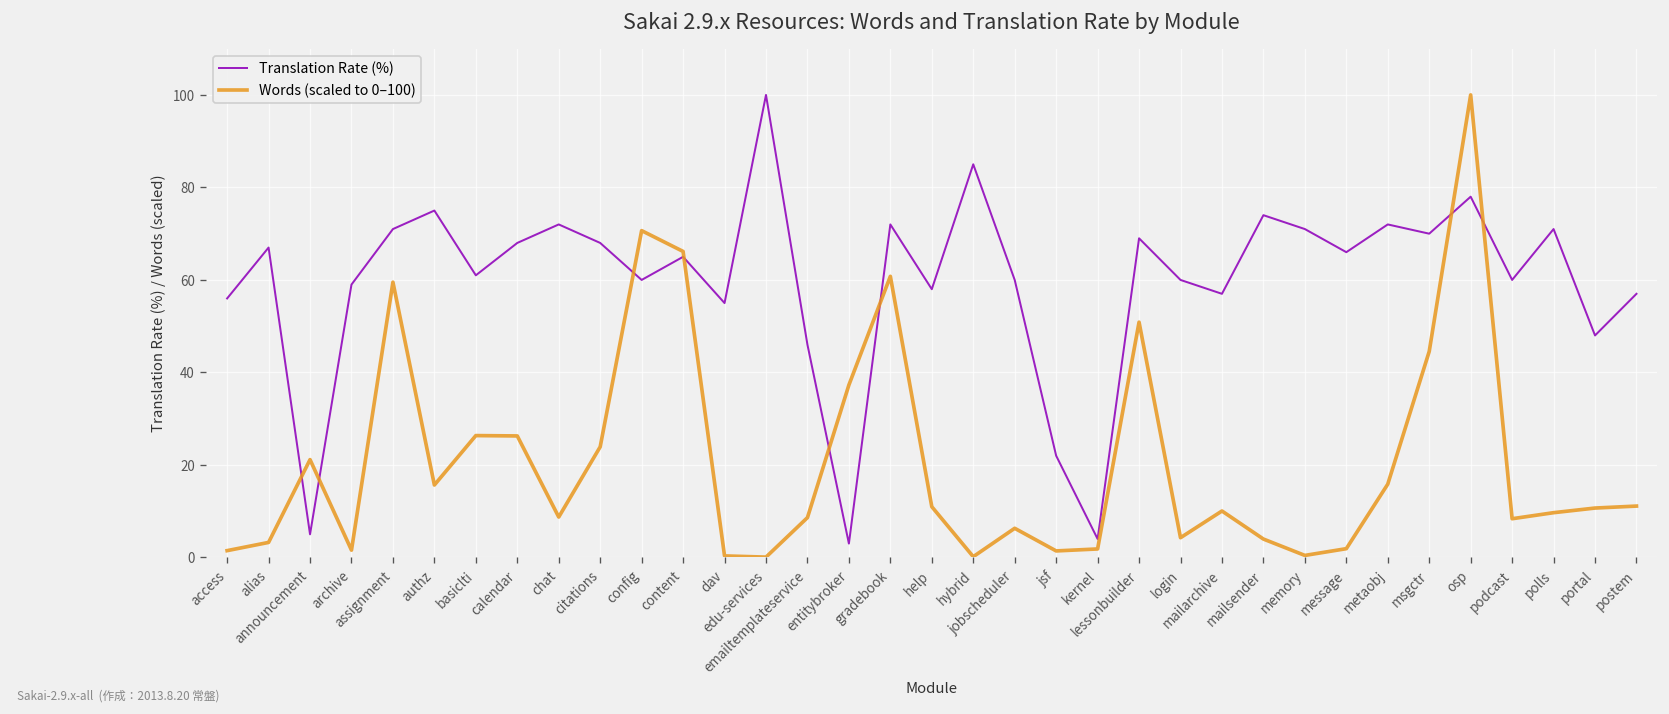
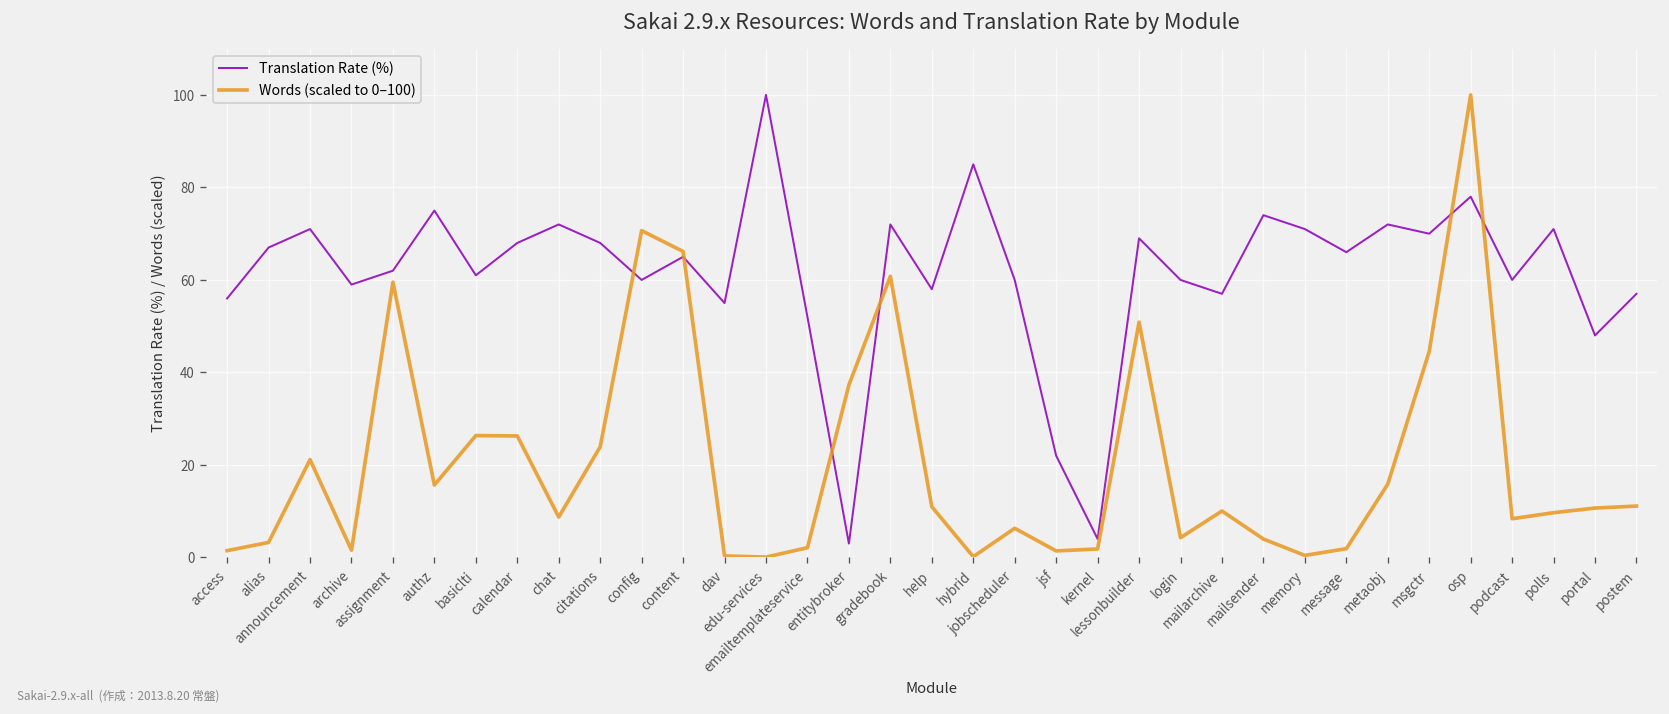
  {
    "Translation Rate (%)": {
      "access": 56,
      "alias": 67,
-     "announcement": 5,
+     "announcement": 71,
      "archive": 59,
-     "assignment": 71,
+     "assignment": 62,
      "authz": 75,
      "basiclti": 61,
      "calendar": 68,
      "chat": 72,
      "citations": 68,
      "config": 60,
      "content": 65,
      "dav": 55,
      "edu-services": 100,
-     "emailtemplateservice": 46,
+     "emailtemplateservice": 52,
      "entitybroker": 3,
      "gradebook": 72,
      "help": 58,
      "hybrid": 85,
      "jobscheduler": 60,
      "jsf": 22,
      "kernel": 4,
      "lessonbuilder": 69,
      "login": 60,
      "mailarchive": 57,
      "mailsender": 74,
      "memory": 71,
      "message": 66,
      "metaobj": 72,
      "msgctr": 70,
      "osp": 78,
      "podcast": 60,
      "polls": 71,
      "portal": 48,
      "postem": 57
    },
    "Words (scaled to 0–100)": {
      "access": 1,
      "alias": 3,
      "announcement": 21,
      "archive": 2,
      "assignment": 60,
      "authz": 16,
      "basiclti": 26,
      "calendar": 26,
      "chat": 9,
      "citations": 24,
      "config": 71,
      "content": 66,
      "dav": 0,
      "edu-services": 0,
-     "emailtemplateservice": 9,
+     "emailtemplateservice": 2,
      "entitybroker": 37,
      "gradebook": 61,
      "help": 11,
      "hybrid": 0,
      "jobscheduler": 6,
      "jsf": 1,
      "kernel": 2,
      "lessonbuilder": 51,
      "login": 4,
      "mailarchive": 10,
      "mailsender": 4,
      "memory": 0,
      "message": 2,
      "metaobj": 16,
      "msgctr": 45,
      "osp": 100,
      "podcast": 8,
      "polls": 10,
      "portal": 11,
      "postem": 11
    }
  }
